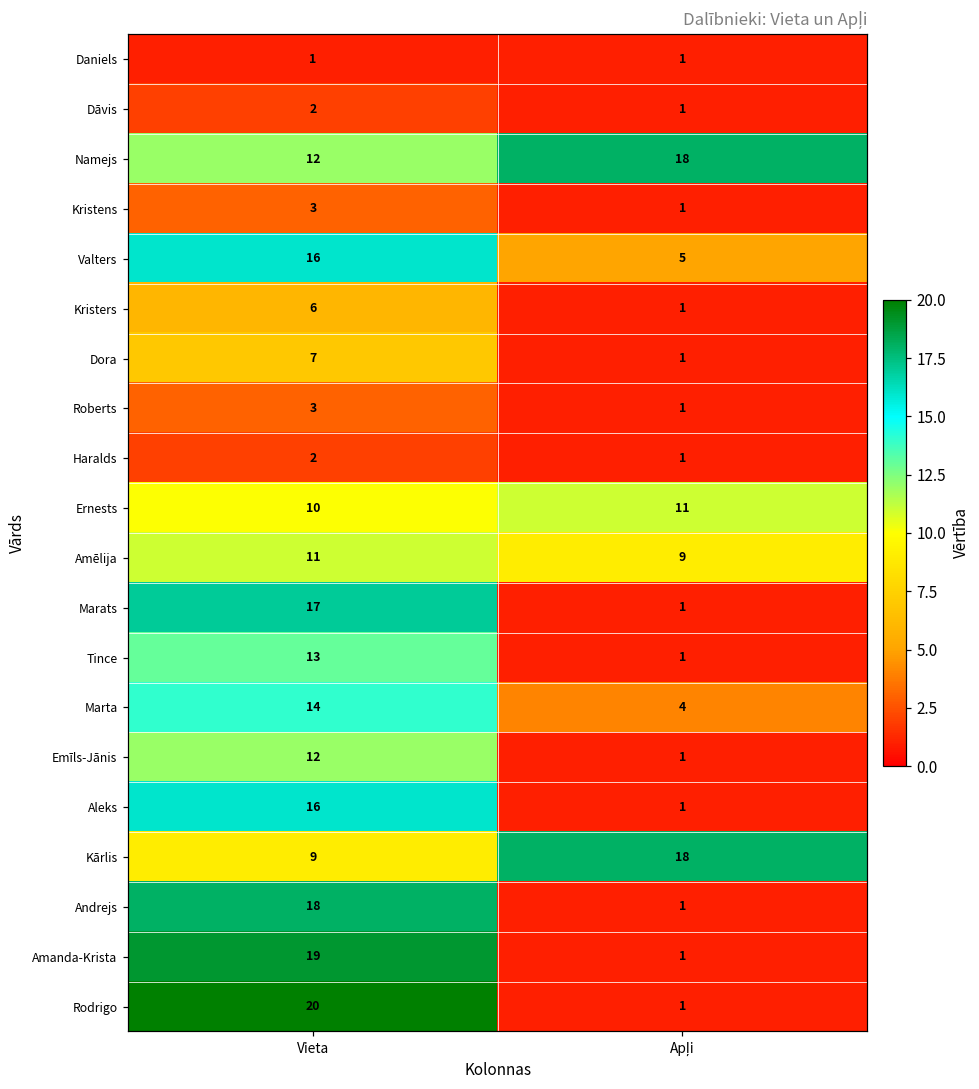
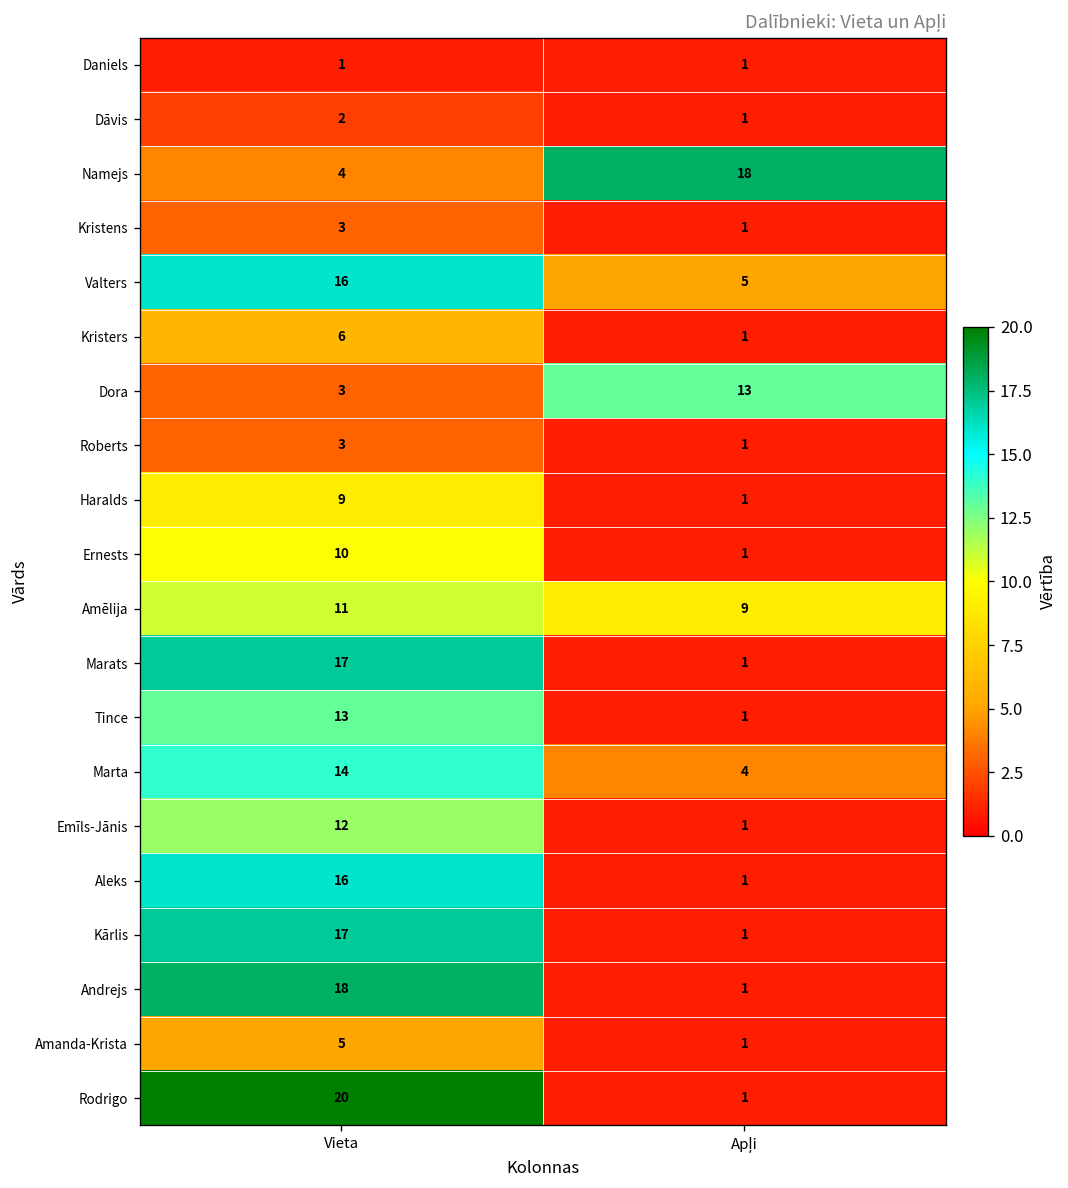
  {
    "Daniels": {
      "Vieta": 1,
      "Apļi": 1
    },
    "Dāvis": {
      "Vieta": 2,
      "Apļi": 1
    },
    "Namejs": {
-     "Vieta": 12,
+     "Vieta": 4,
      "Apļi": 18
    },
    "Kristens": {
      "Vieta": 3,
      "Apļi": 1
    },
    "Valters": {
      "Vieta": 16,
      "Apļi": 5
    },
    "Kristers": {
      "Vieta": 6,
      "Apļi": 1
    },
    "Dora": {
-     "Vieta": 7,
-     "Apļi": 1
+     "Vieta": 3,
+     "Apļi": 13
    },
    "Roberts": {
      "Vieta": 3,
      "Apļi": 1
    },
    "Haralds": {
-     "Vieta": 2,
+     "Vieta": 9,
      "Apļi": 1
    },
    "Ernests": {
      "Vieta": 10,
-     "Apļi": 11
+     "Apļi": 1
    },
    "Amēlija": {
      "Vieta": 11,
      "Apļi": 9
    },
    "Marats": {
      "Vieta": 17,
      "Apļi": 1
    },
    "Tince": {
      "Vieta": 13,
      "Apļi": 1
    },
    "Marta": {
      "Vieta": 14,
      "Apļi": 4
    },
    "Emīls-Jānis": {
      "Vieta": 12,
      "Apļi": 1
    },
    "Aleks": {
      "Vieta": 16,
      "Apļi": 1
    },
    "Kārlis": {
-     "Vieta": 9,
-     "Apļi": 18
+     "Vieta": 17,
+     "Apļi": 1
    },
    "Andrejs": {
      "Vieta": 18,
      "Apļi": 1
    },
    "Amanda-Krista": {
-     "Vieta": 19,
+     "Vieta": 5,
      "Apļi": 1
    },
    "Rodrigo": {
      "Vieta": 20,
      "Apļi": 1
    }
  }
